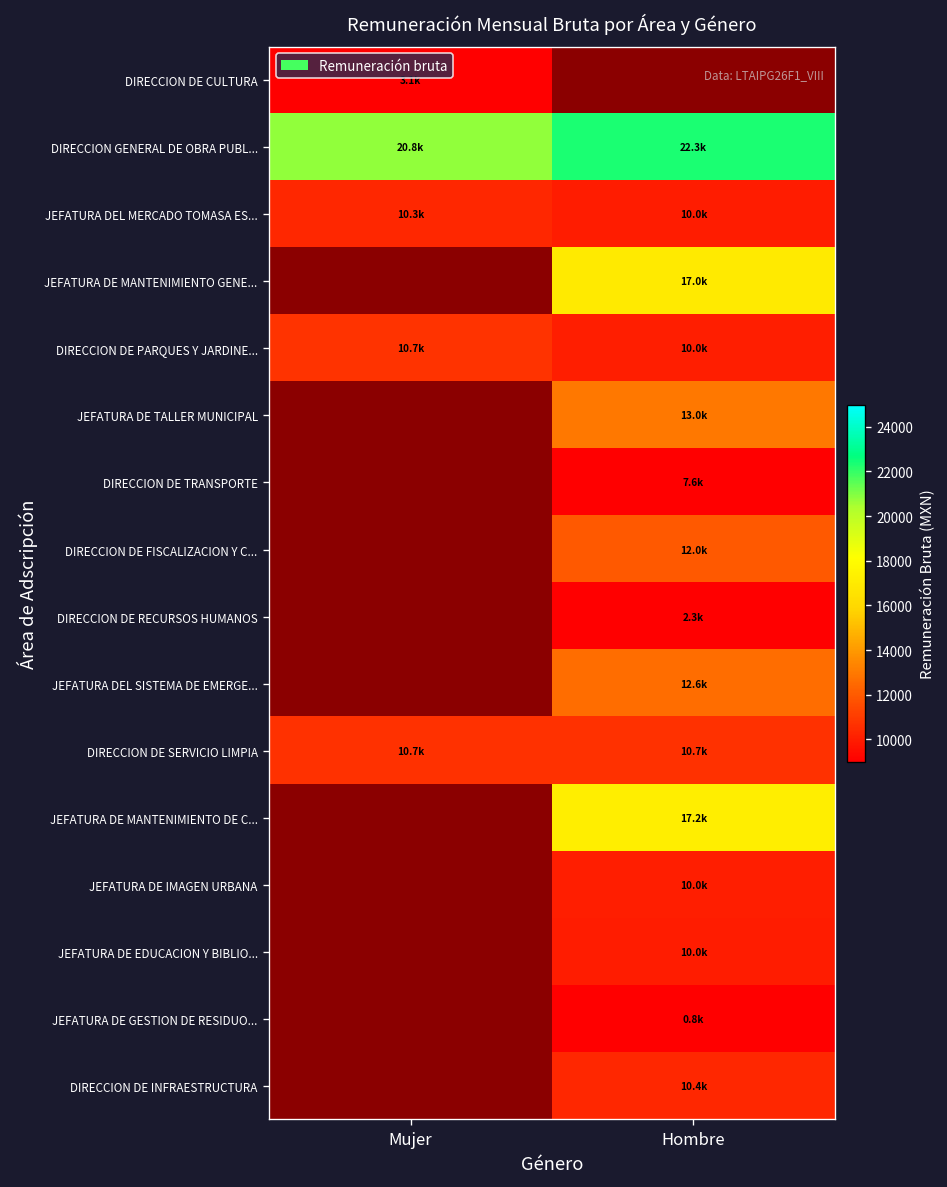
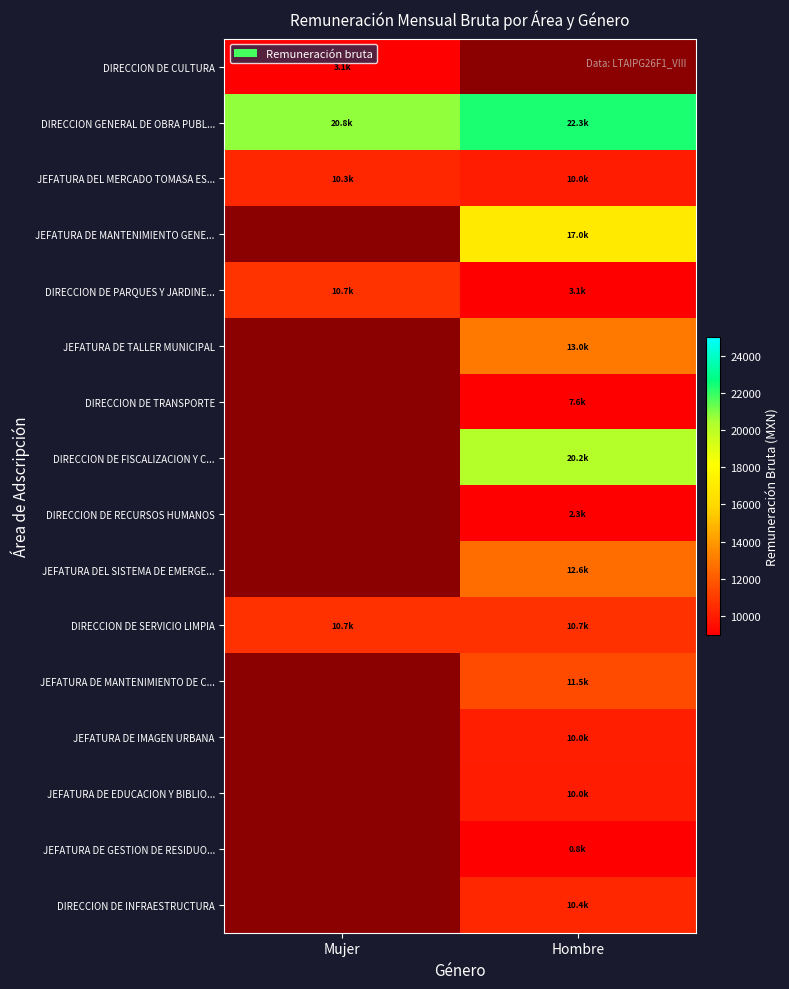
  {
    "DIRECCION GENERAL DE OBRA PUBL...": {
      "Mujer": "20.8k",
      "Hombre": "22.3k"
    },
    "JEFATURA DEL MERCADO TOMASA ES...": {
      "Mujer": "10.3k",
      "Hombre": "10.0k"
    },
    "JEFATURA DE MANTENIMIENTO GENE...": {
      "Hombre": "17.0k"
    },
    "DIRECCION DE PARQUES Y JARDINE...": {
      "Mujer": "10.7k",
-     "Hombre": "10.0k"
+     "Hombre": "3.1k"
    },
    "JEFATURA DE TALLER MUNICIPAL": {
      "Hombre": "13.0k"
    },
    "DIRECCION DE TRANSPORTE": {
      "Hombre": "7.6k"
    },
    "DIRECCION DE FISCALIZACION Y C...": {
-     "Hombre": "12.0k"
+     "Hombre": "20.2k"
    },
    "DIRECCION DE RECURSOS HUMANOS": {
      "Hombre": "2.3k"
    },
    "JEFATURA DEL SISTEMA DE EMERGE...": {
      "Hombre": "12.6k"
    },
    "DIRECCION DE SERVICIO LIMPIA": {
      "Mujer": "10.7k",
      "Hombre": "10.7k"
    },
    "JEFATURA DE MANTENIMIENTO DE C...": {
-     "Hombre": "17.2k"
+     "Hombre": "11.5k"
    },
    "JEFATURA DE IMAGEN URBANA": {
      "Hombre": "10.0k"
    },
    "JEFATURA DE EDUCACION Y BIBLIO...": {
      "Hombre": "10.0k"
    },
    "JEFATURA DE GESTION DE RESIDUO...": {
      "Hombre": "0.8k"
    },
    "DIRECCION DE INFRAESTRUCTURA": {
      "Hombre": "10.4k"
    }
  }
